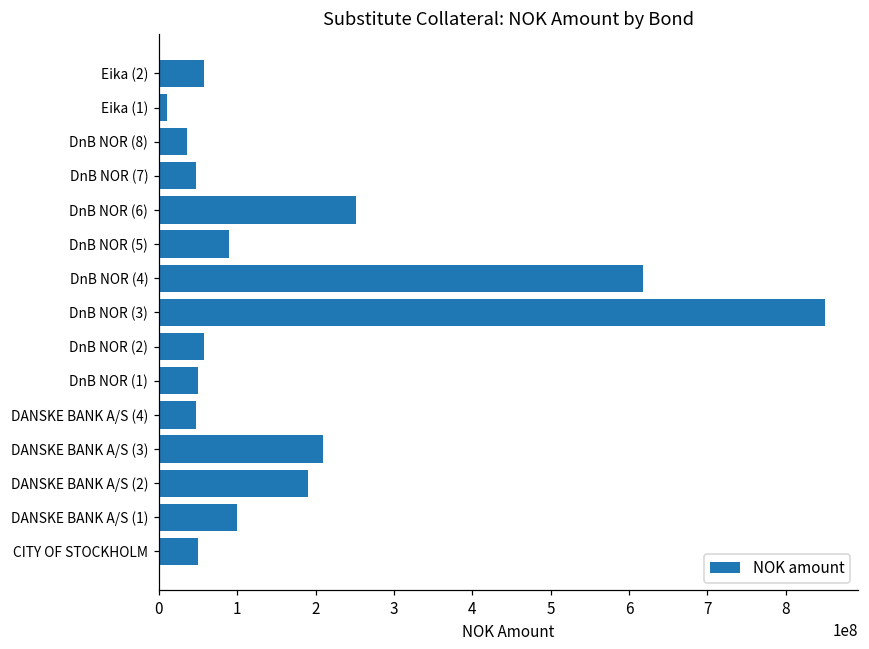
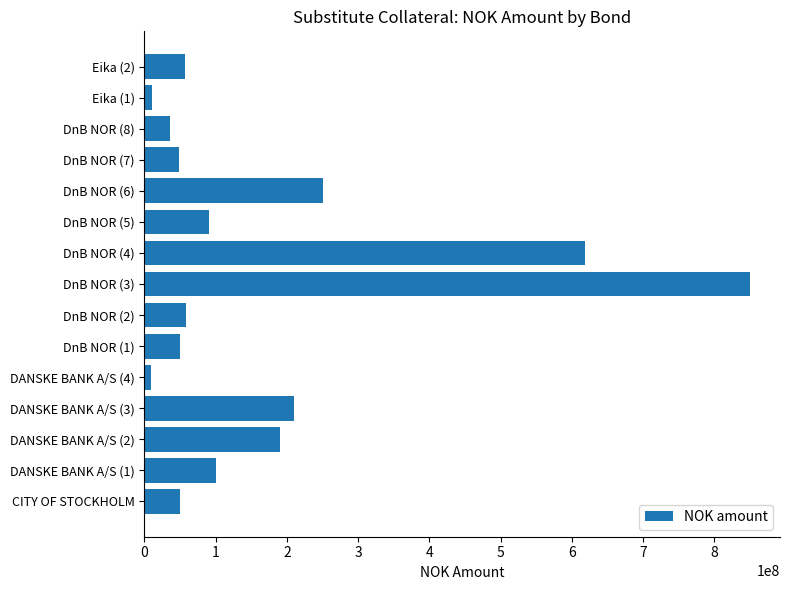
  {
    "Eika (2)": 60000000,
    "Eika (1)": 10000000,
    "DnB NOR (8)": 40000000,
    "DnB NOR (7)": 50000000,
    "DnB NOR (6)": 250000000,
    "DnB NOR (5)": 90000000,
    "DnB NOR (4)": 620000000,
    "DnB NOR (3)": 850000000,
    "DnB NOR (2)": 60000000,
    "DnB NOR (1)": 50000000,
-   "DANSKE BANK A/S (4)": 50000000,
+   "DANSKE BANK A/S (4)": 10000000,
    "DANSKE BANK A/S (3)": 210000000,
    "DANSKE BANK A/S (2)": 190000000,
    "DANSKE BANK A/S (1)": 100000000,
    "CITY OF STOCKHOLM": 50000000
  }
